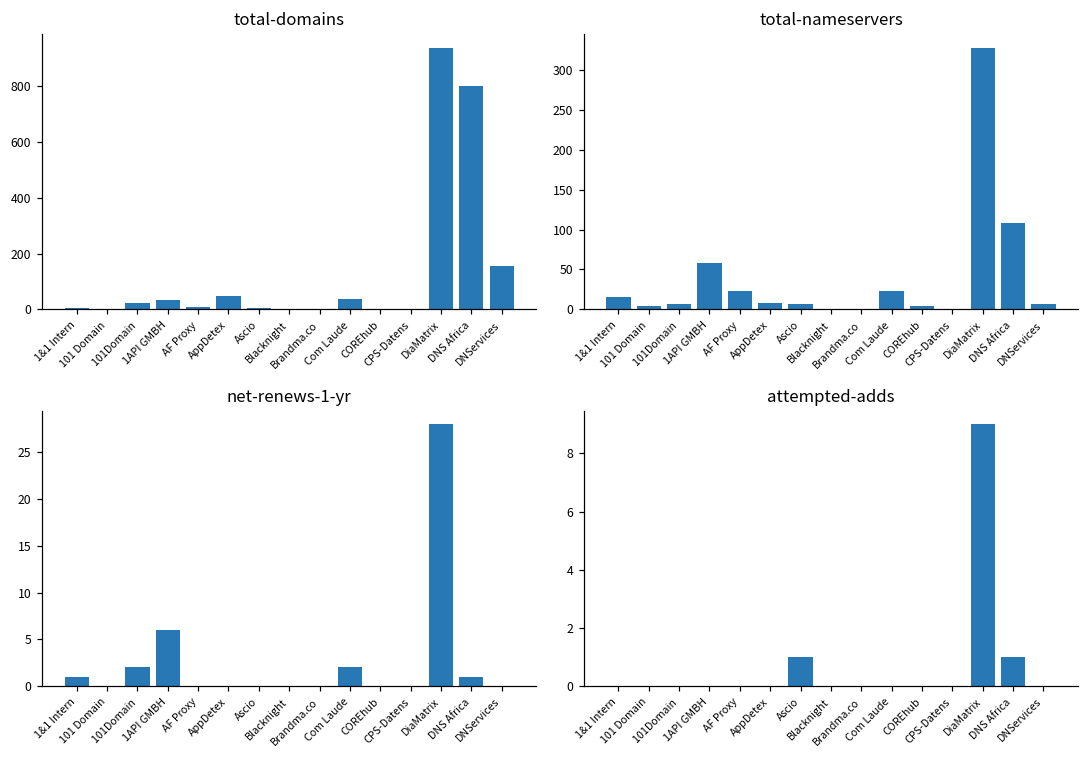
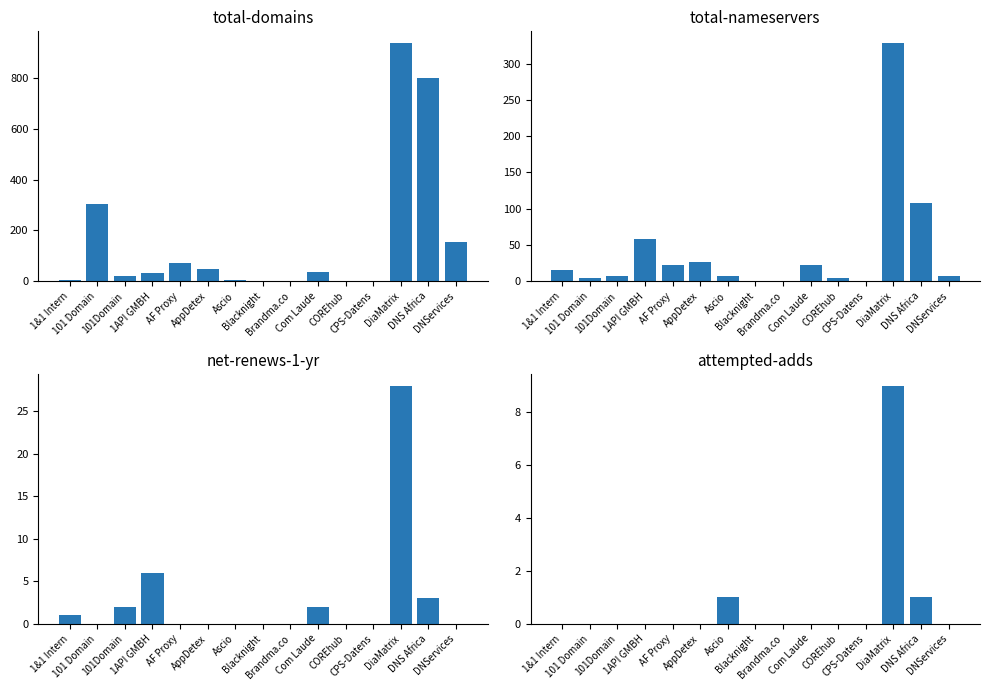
  {
    "total-domains": {
-     "101 Domain": 0,
+     "101 Domain": 310,
      "101Domain": 20,
      "1API GMBH": 30,
-     "AF Proxy": 10,
+     "AF Proxy": 70,
      "AppDetex": 50,
      "Blacknight": 0,
      "Brandma.co": 0,
      "Com Laude": 40,
      "CPS-Datens": 0,
      "DiaMatrix": 940,
      "DNS Africa": 800,
      "DNServices": 150
    },
    "total-nameservers": {
      "1&1 Intern": 20,
      "101 Domain": 0,
      "101Domain": 10,
      "1API GMBH": 60,
      "AF Proxy": 20,
-     "AppDetex": 10,
+     "AppDetex": 30,
      "Ascio": 10,
      "Blacknight": 0,
      "Brandma.co": 0,
      "Com Laude": 20,
      "COREhub": 0,
      "CPS-Datens": 0,
      "DiaMatrix": 330,
      "DNS Africa": 110,
      "DNServices": 10
    },
    "net-renews-1-yr": {
      "1&1 Intern": 1,
      "101 Domain": 0,
      "101Domain": 2,
      "1API GMBH": 6,
      "AF Proxy": 0,
      "AppDetex": 0,
      "Ascio": 0,
      "Blacknight": 0,
      "Brandma.co": 0,
      "Com Laude": 2,
      "COREhub": 0,
      "CPS-Datens": 0,
      "DiaMatrix": 28,
-     "DNS Africa": 1,
+     "DNS Africa": 3,
      "DNServices": 0
    },
    "attempted-adds": {
      "1&1 Intern": 0.0,
      "101 Domain": 0.0,
      "101Domain": 0.0,
      "1API GMBH": 0.0,
      "AF Proxy": 0.0,
      "AppDetex": 0.0,
      "Ascio": 1.0,
      "Blacknight": 0.0,
      "Brandma.co": 0.0,
      "Com Laude": 0.0,
      "COREhub": 0.0,
      "CPS-Datens": 0.0,
      "DiaMatrix": 9.0,
      "DNS Africa": 1.0,
      "DNServices": 0.0
    }
  }
